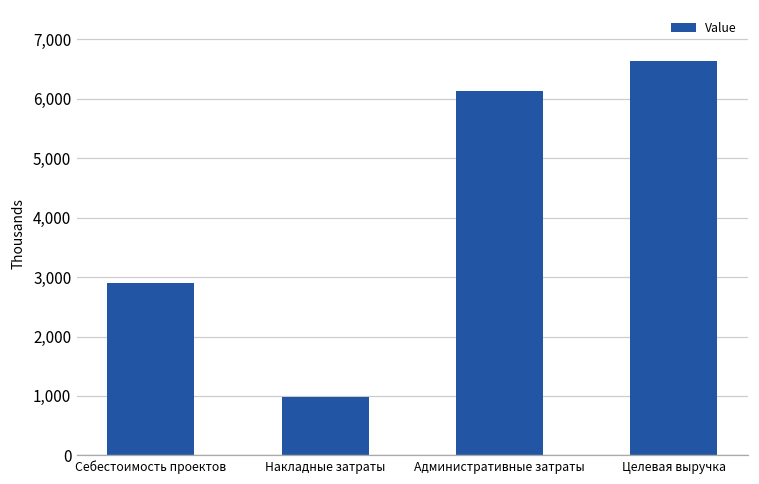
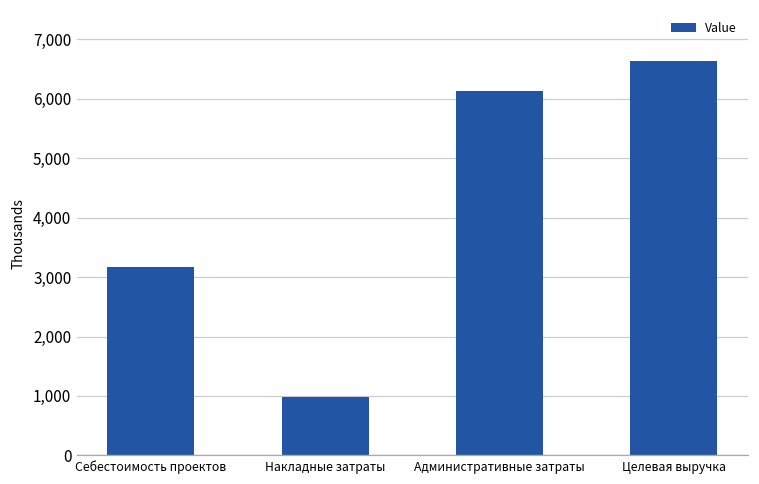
  {
-   "Себестоимость проектов": "2,900",
+   "Себестоимость проектов": "3,200",
    "Накладные затраты": "1,000",
    "Административные затраты": "6,100",
    "Целевая выручка": "6,600"
  }
